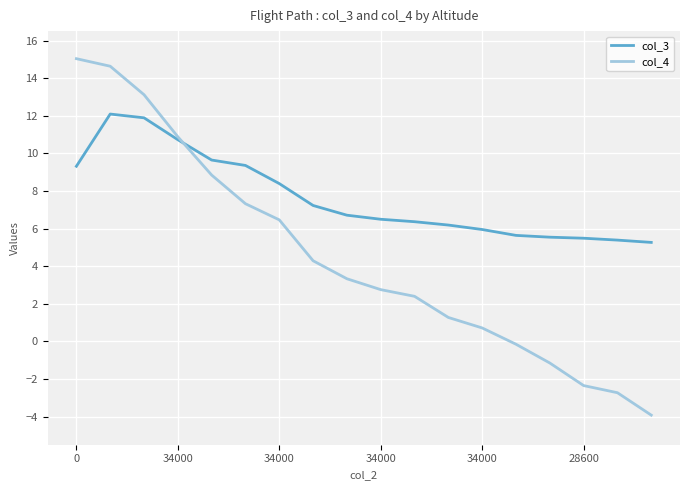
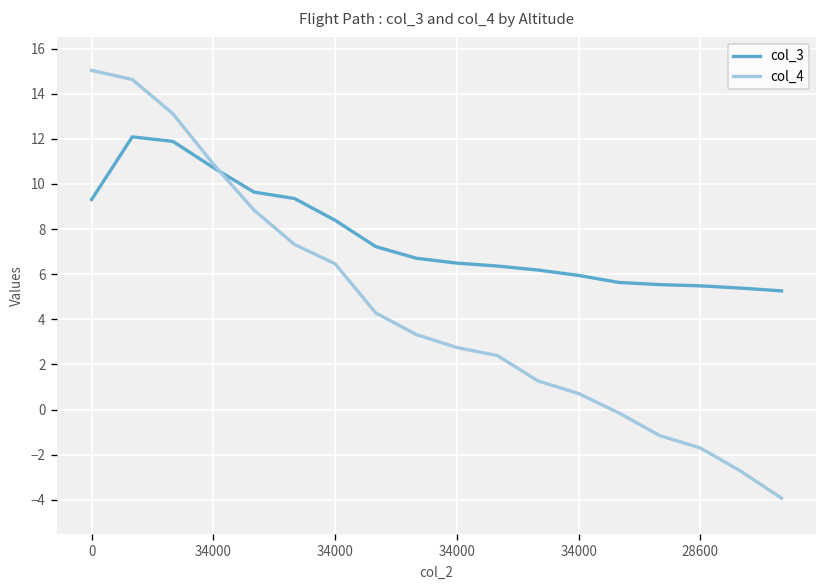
  {
    "col_3": {
      "0": 9.3,
      "28600": 5.5
    },
    "col_4": {
      "0": 15.0,
-     "28600": -2.4
+     "28600": -1.7
    }
  }
